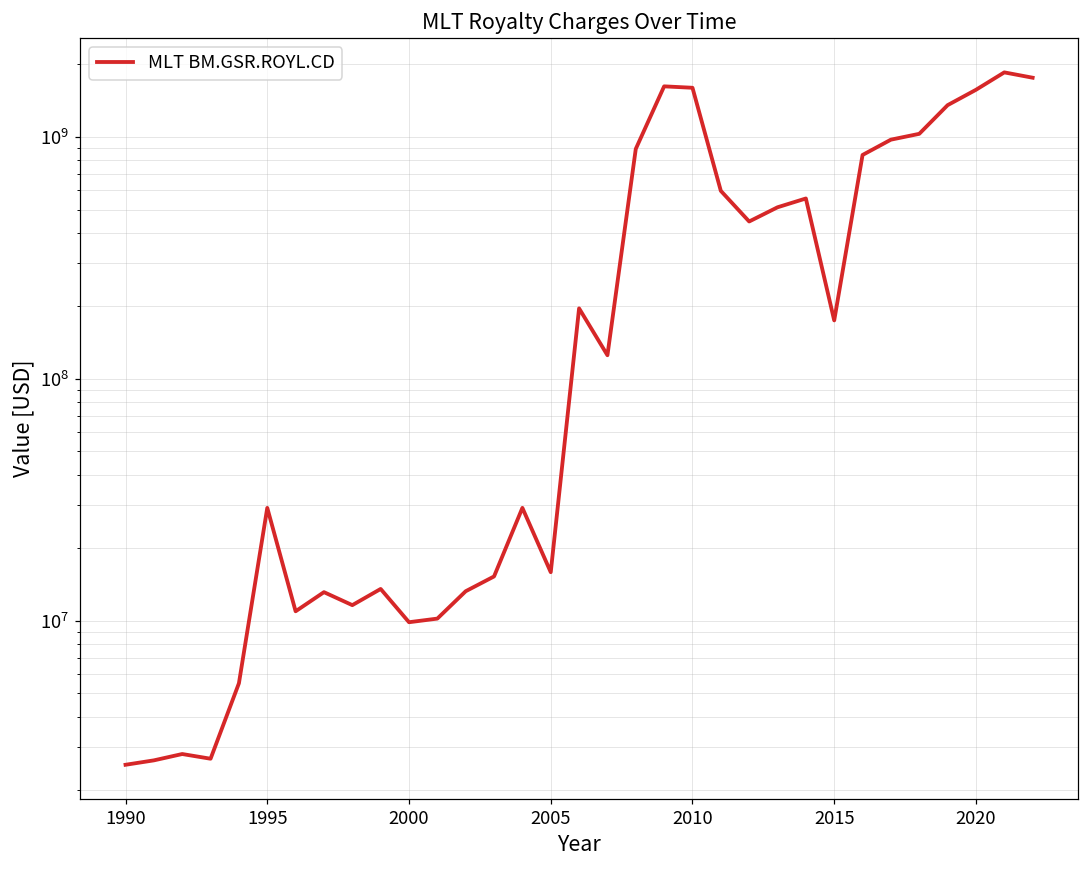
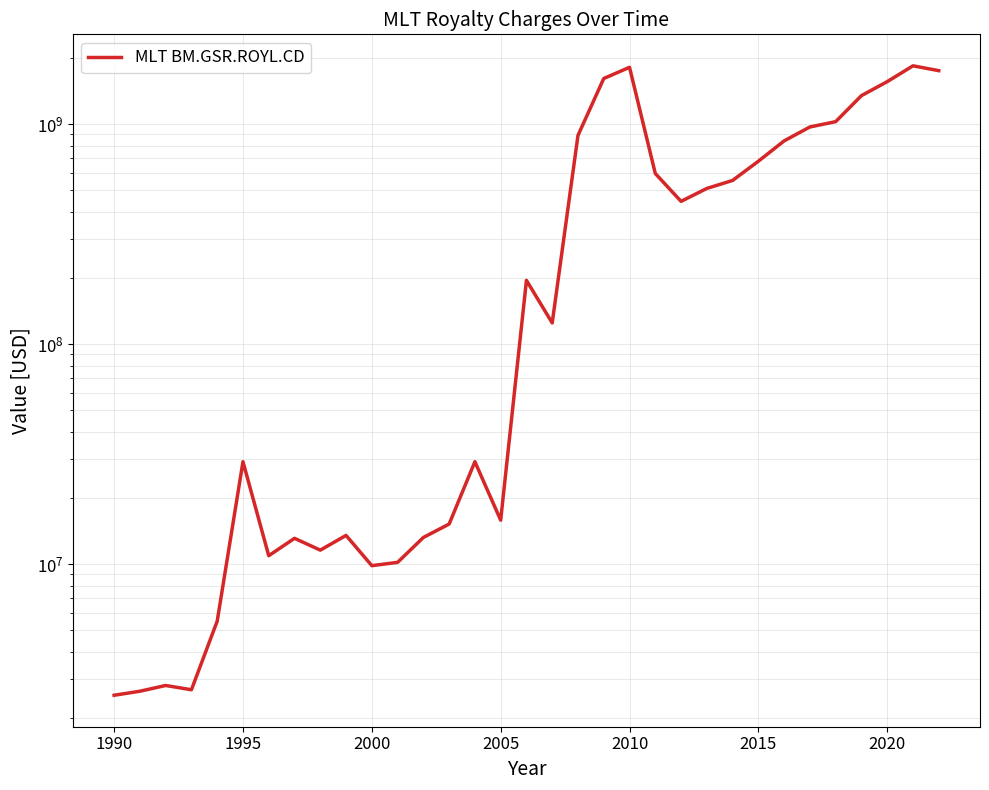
  {
    "1990": 2500000,
    "1995": 29000000,
    "2000": 10000000,
    "2005": 16000000,
-   "2010": 1600000000,
-   "2015": 170000000,
+   "2010": 1800000000,
+   "2015": 680000000,
    "2020": 1600000000
  }
